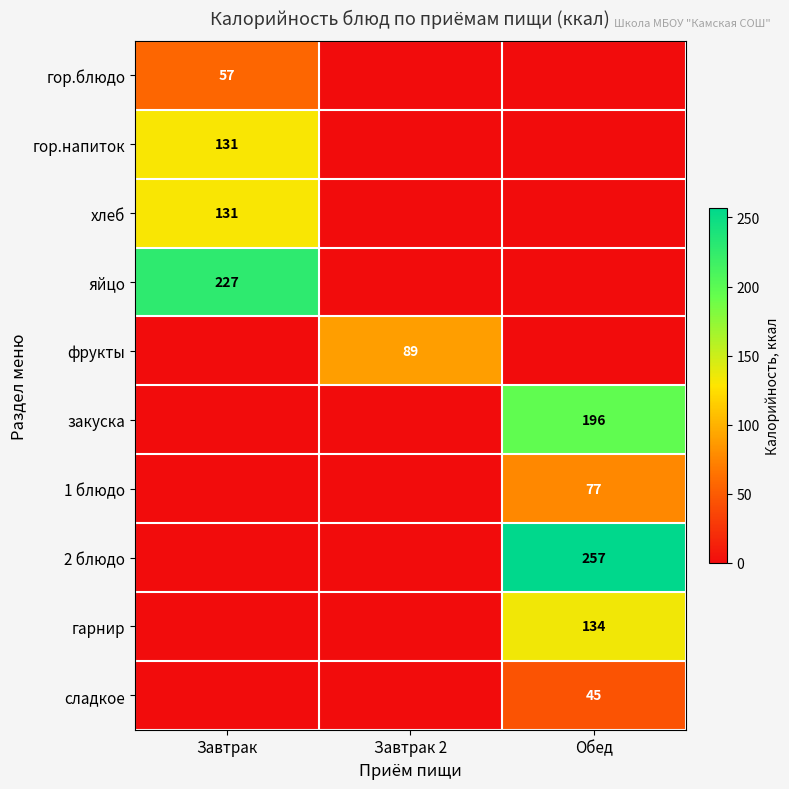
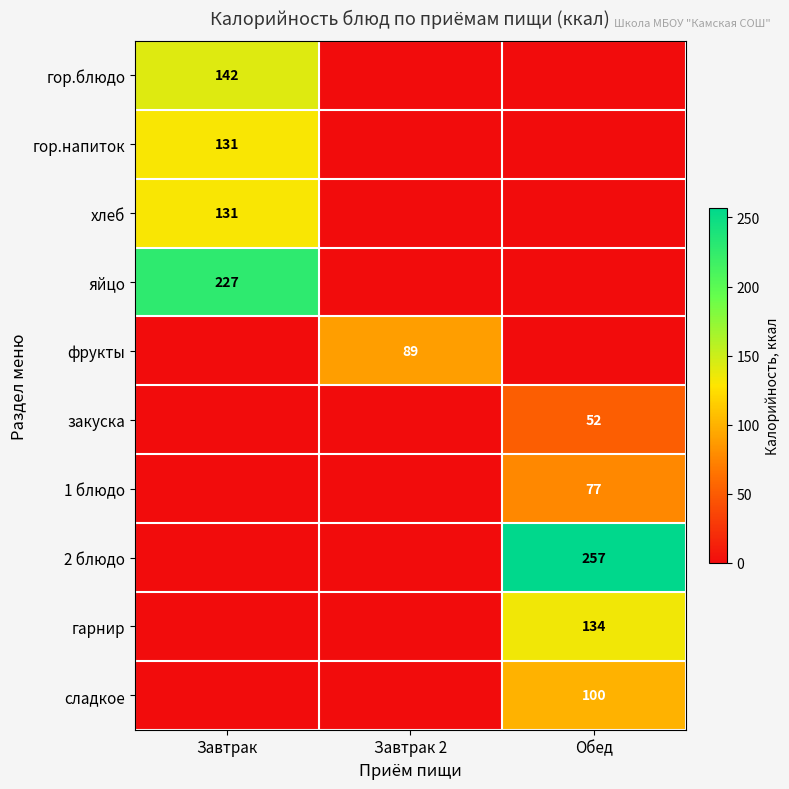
  {
    "гор.блюдо": {
-     "Завтрак": 57
+     "Завтрак": 142
    },
    "гор.напиток": {
      "Завтрак": 131
    },
    "хлеб": {
      "Завтрак": 131
    },
    "яйцо": {
      "Завтрак": 227
    },
    "фрукты": {
      "Завтрак 2": 89
    },
    "закуска": {
-     "Обед": 196
+     "Обед": 52
    },
    "1 блюдо": {
      "Обед": 77
    },
    "2 блюдо": {
      "Обед": 257
    },
    "гарнир": {
      "Обед": 134
    },
    "сладкое": {
-     "Обед": 45
+     "Обед": 100
    }
  }
